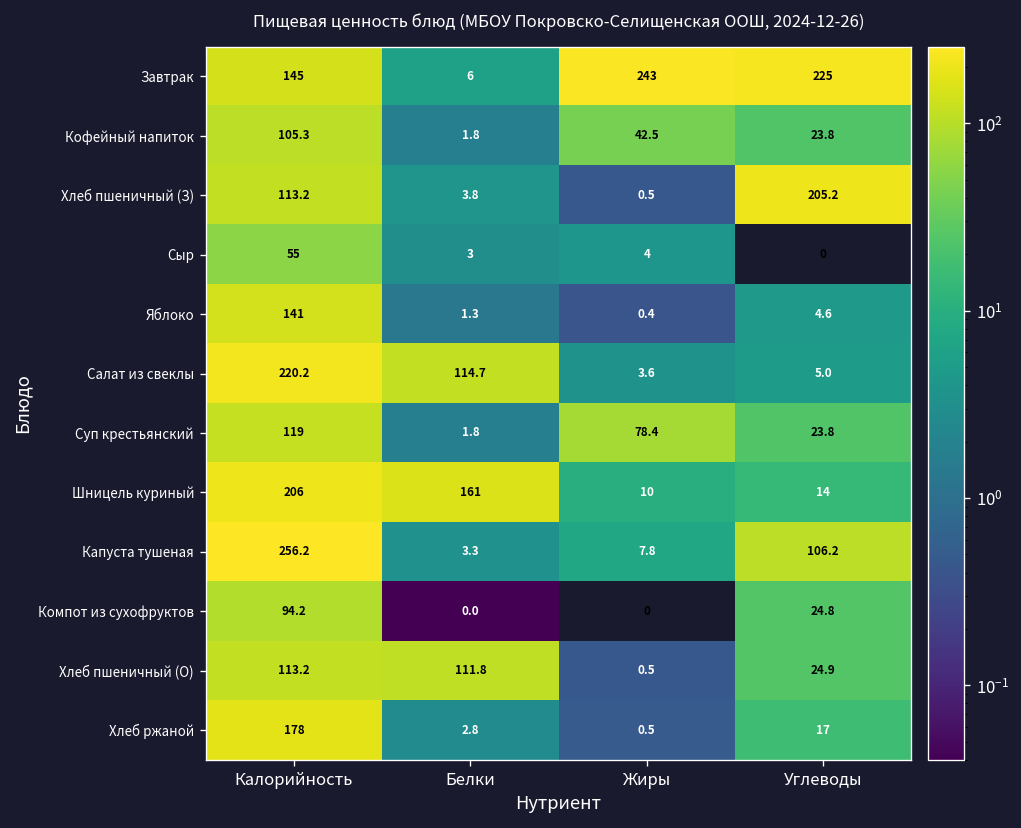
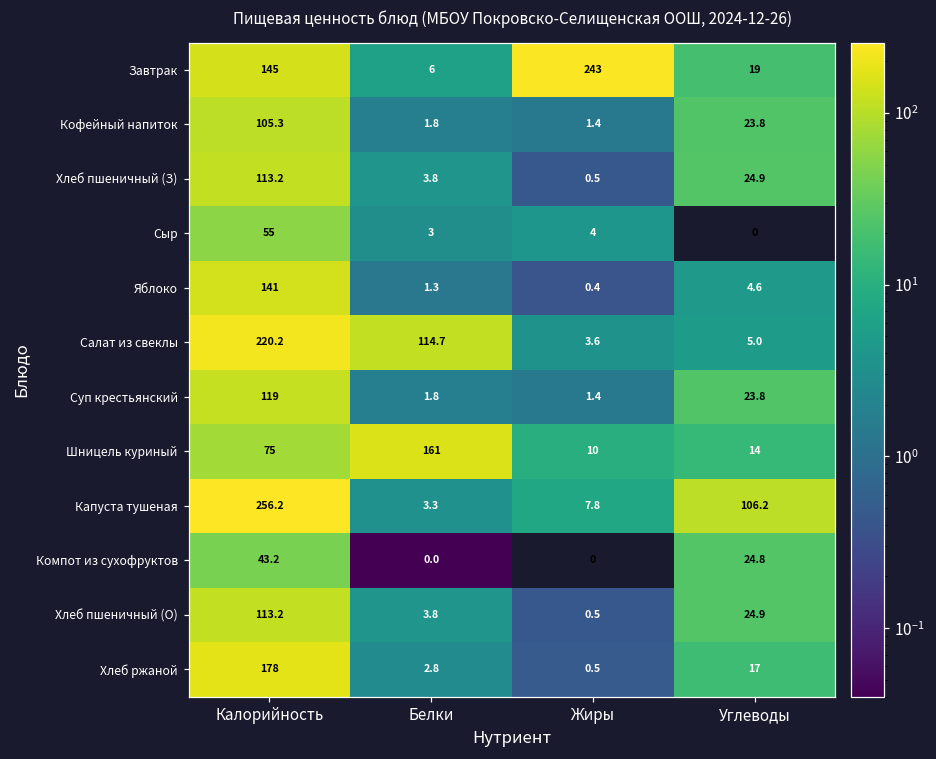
  {
    "Завтрак": {
      "Калорийность": 145,
      "Белки": 6,
      "Жиры": 243,
-     "Углеводы": 225
+     "Углеводы": 19
    },
    "Кофейный напиток": {
      "Калорийность": 105.3,
      "Белки": 1.8,
-     "Жиры": 42.5,
+     "Жиры": 1.4,
      "Углеводы": 23.8
    },
    "Хлеб пшеничный (З)": {
      "Калорийность": 113.2,
      "Белки": 3.8,
      "Жиры": 0.5,
-     "Углеводы": 205.2
+     "Углеводы": 24.9
    },
    "Сыр": {
      "Калорийность": 55,
      "Белки": 3,
      "Жиры": 4
    },
    "Яблоко": {
      "Калорийность": 141,
      "Белки": 1.3,
      "Жиры": 0.4,
      "Углеводы": 4.6
    },
    "Салат из свеклы": {
      "Калорийность": 220.2,
      "Белки": 114.7,
      "Жиры": 3.6,
      "Углеводы": 5.0
    },
    "Суп крестьянский": {
      "Калорийность": 119,
      "Белки": 1.8,
-     "Жиры": 78.4,
+     "Жиры": 1.4,
      "Углеводы": 23.8
    },
    "Шницель куриный": {
-     "Калорийность": 206,
+     "Калорийность": 75,
      "Белки": 161,
      "Жиры": 10,
      "Углеводы": 14
    },
    "Капуста тушеная": {
      "Калорийность": 256.2,
      "Белки": 3.3,
      "Жиры": 7.8,
      "Углеводы": 106.2
    },
    "Компот из сухофруктов": {
-     "Калорийность": 94.2,
+     "Калорийность": 43.2,
      "Белки": 0.0,
      "Углеводы": 24.8
    },
    "Хлеб пшеничный (О)": {
      "Калорийность": 113.2,
-     "Белки": 111.8,
+     "Белки": 3.8,
      "Жиры": 0.5,
      "Углеводы": 24.9
    },
    "Хлеб ржаной": {
      "Калорийность": 178,
      "Белки": 2.8,
      "Жиры": 0.5,
      "Углеводы": 17
    }
  }
